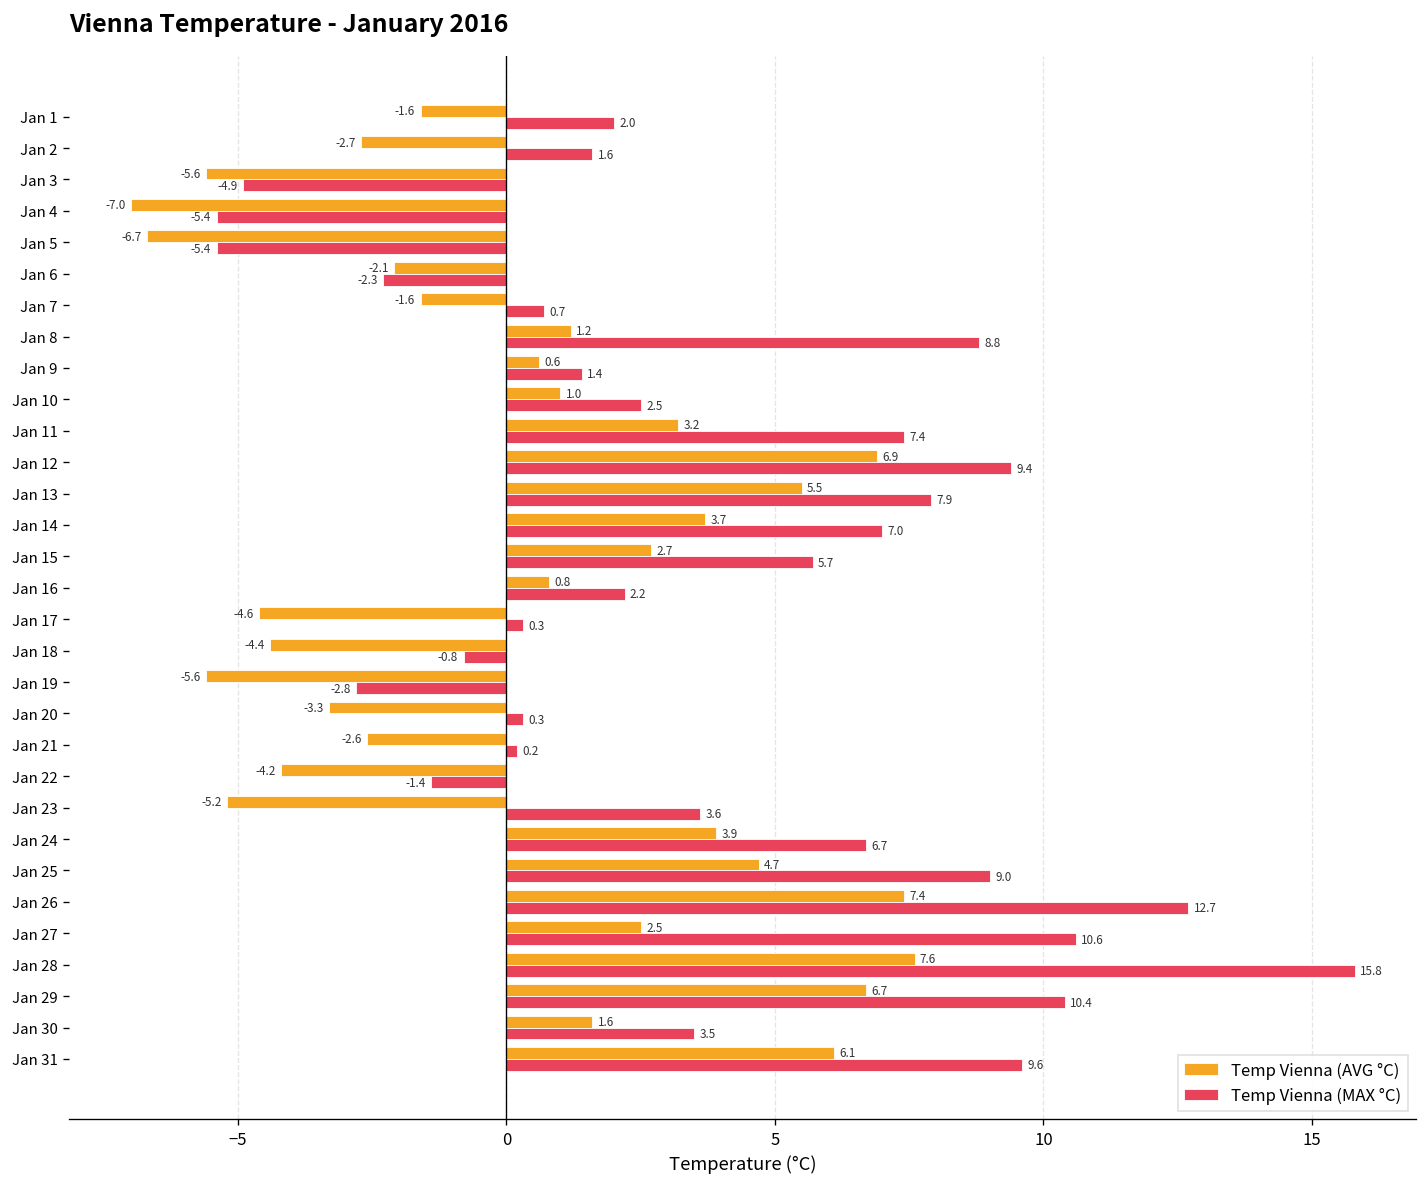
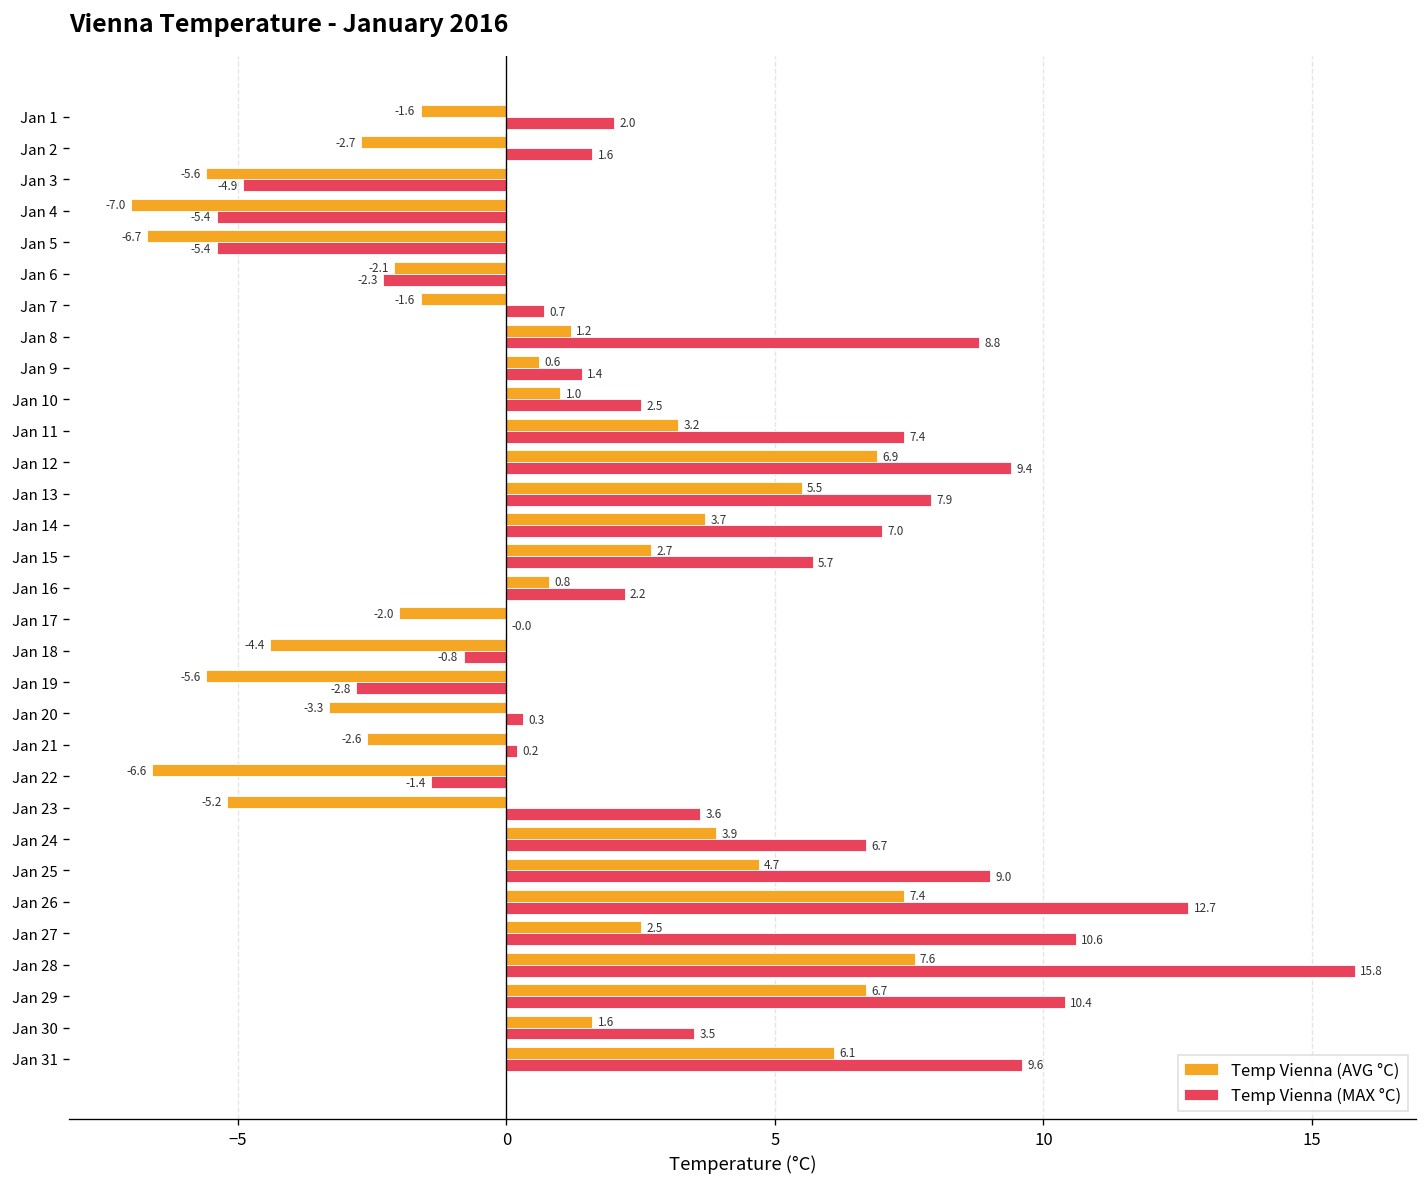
  {
    "Temp Vienna (AVG °C)": {
      "Jan 1": -1.6,
      "Jan 2": -2.7,
      "Jan 3": -5.6,
      "Jan 4": -7.0,
      "Jan 5": -6.7,
      "Jan 6": -2.1,
      "Jan 7": -1.6,
      "Jan 8": 1.2,
      "Jan 9": 0.6,
      "Jan 10": 1.0,
      "Jan 11": 3.2,
      "Jan 12": 6.9,
      "Jan 13": 5.5,
      "Jan 14": 3.7,
      "Jan 15": 2.7,
      "Jan 16": 0.8,
-     "Jan 17": -4.6,
+     "Jan 17": -2.0,
      "Jan 18": -4.4,
      "Jan 19": -5.6,
      "Jan 20": -3.3,
      "Jan 21": -2.6,
-     "Jan 22": -4.2,
+     "Jan 22": -6.6,
      "Jan 23": -5.2,
      "Jan 24": 3.9,
      "Jan 25": 4.7,
      "Jan 26": 7.4,
      "Jan 27": 2.5,
      "Jan 28": 7.6,
      "Jan 29": 6.7,
      "Jan 30": 1.6,
      "Jan 31": 6.1
    },
    "Temp Vienna (MAX °C)": {
      "Jan 1": 2.0,
      "Jan 2": 1.6,
      "Jan 3": -4.9,
      "Jan 4": -5.4,
      "Jan 5": -5.4,
      "Jan 6": -2.3,
      "Jan 7": 0.7,
      "Jan 8": 8.8,
      "Jan 9": 1.4,
      "Jan 10": 2.5,
      "Jan 11": 7.4,
      "Jan 12": 9.4,
      "Jan 13": 7.9,
      "Jan 14": 7.0,
      "Jan 15": 5.7,
      "Jan 16": 2.2,
-     "Jan 17": 0.3,
+     "Jan 17": -0.0,
      "Jan 18": -0.8,
      "Jan 19": -2.8,
      "Jan 20": 0.3,
      "Jan 21": 0.2,
      "Jan 22": -1.4,
      "Jan 23": 3.6,
      "Jan 24": 6.7,
      "Jan 25": 9.0,
      "Jan 26": 12.7,
      "Jan 27": 10.6,
      "Jan 28": 15.8,
      "Jan 29": 10.4,
      "Jan 30": 3.5,
      "Jan 31": 9.6
    }
  }
